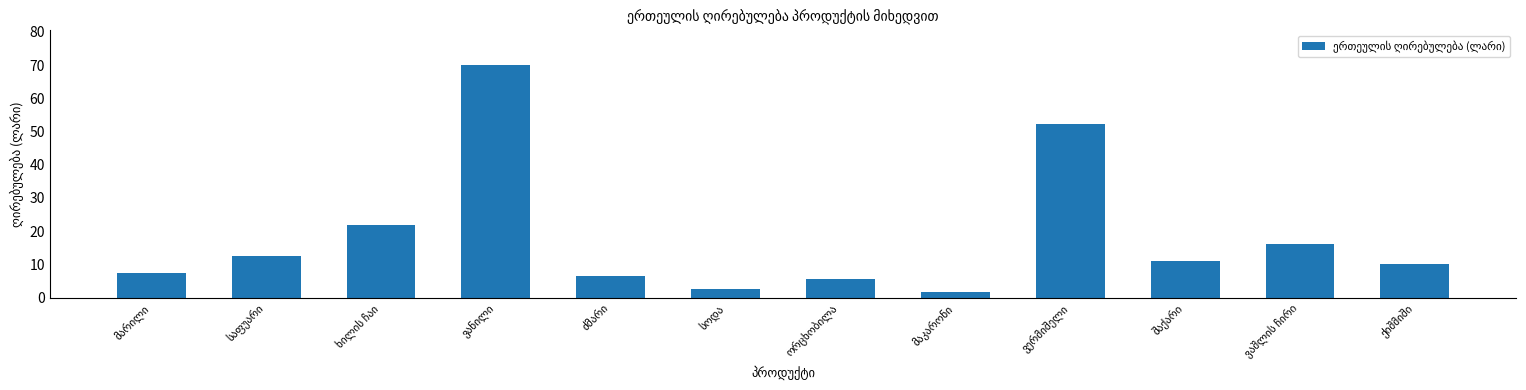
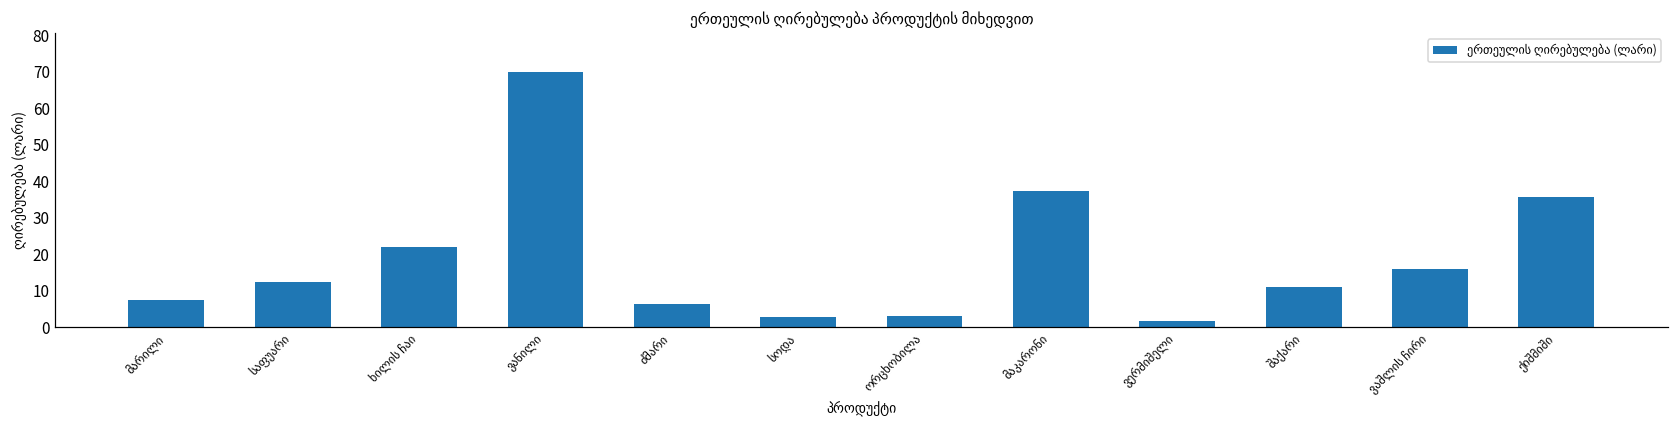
  {
    "მარილი": 8,
    "საფუარი": 12,
    "ხილის ჩაი": 22,
    "ვანილი": 70,
    "ძმარი": 6,
    "სოდა": 3,
-   "ორცხობილა": 6,
-   "მაკარონი": 2,
-   "ვერმიშელი": 52,
+   "ორცხობილა": 3,
+   "მაკარონი": 37,
+   "ვერმიშელი": 2,
    "შაქარი": 11,
    "ვაშლის ჩირი": 16,
-   "ქიშმიში": 10
+   "ქიშმიში": 36
  }
